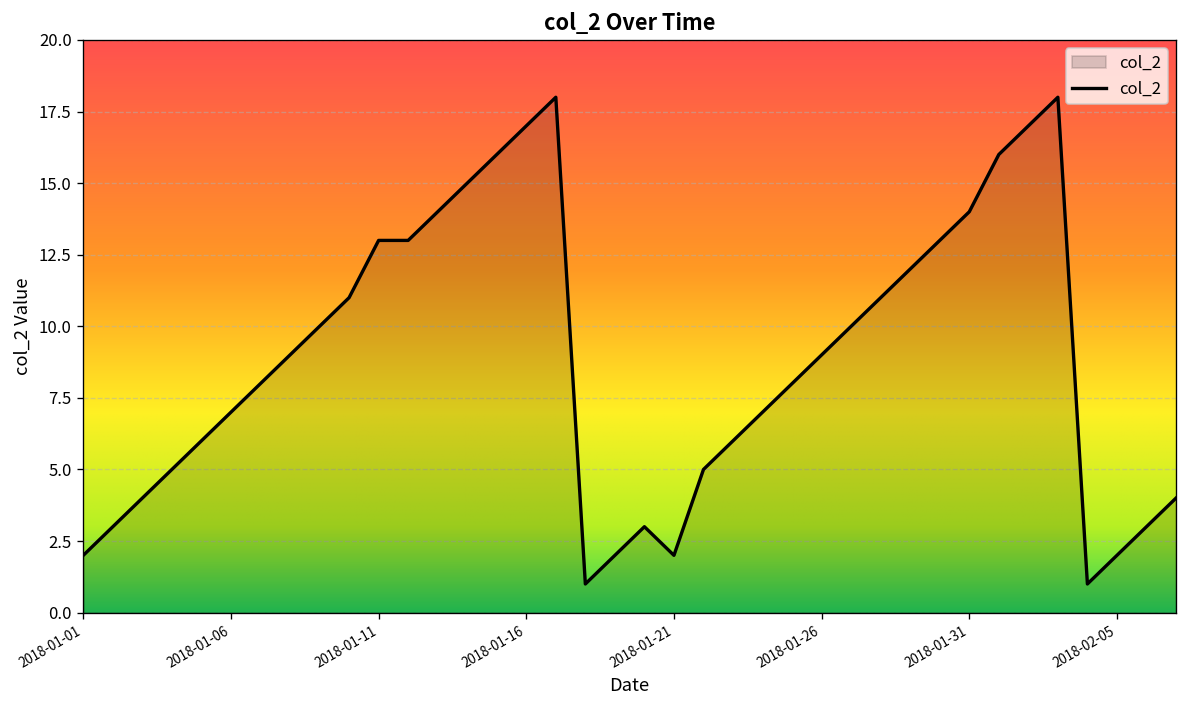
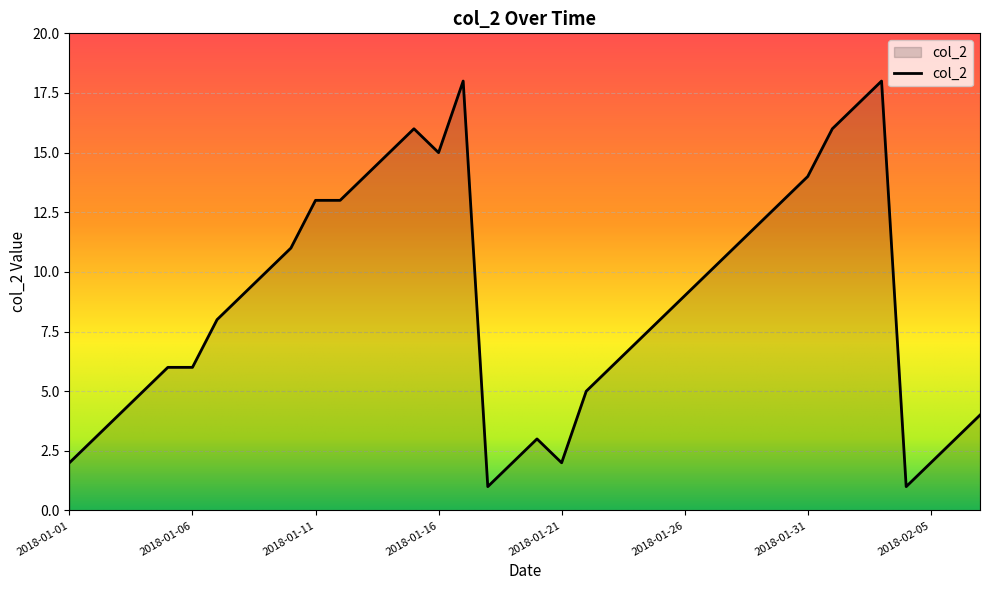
  {
    "2018-01-01": 2,
-   "2018-01-06": 7,
+   "2018-01-06": 6,
    "2018-01-11": 13,
-   "2018-01-16": 17,
+   "2018-01-16": 15,
    "2018-01-21": 2,
    "2018-01-26": 9,
    "2018-01-31": 14,
    "2018-02-05": 2
  }
